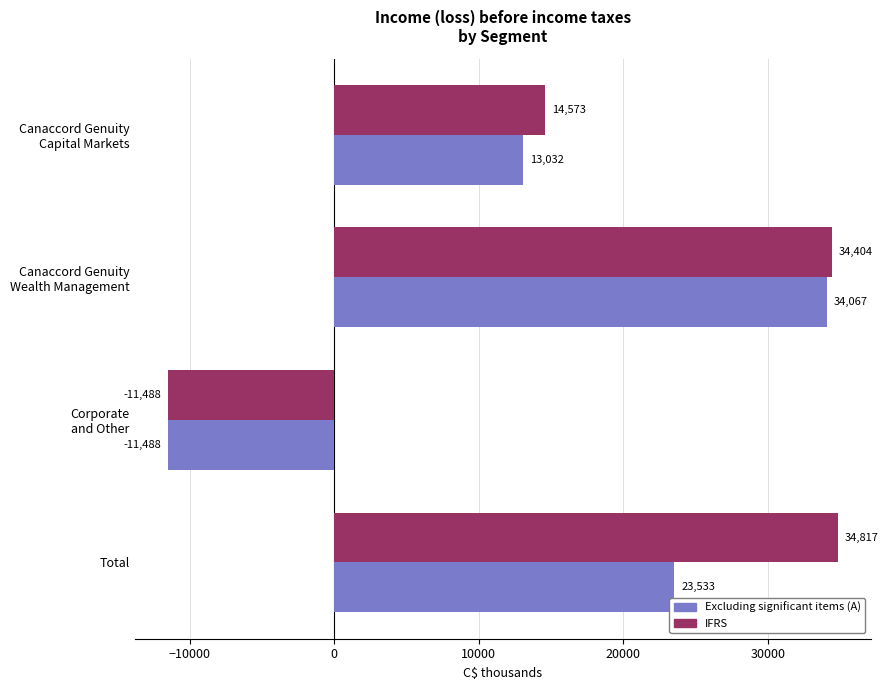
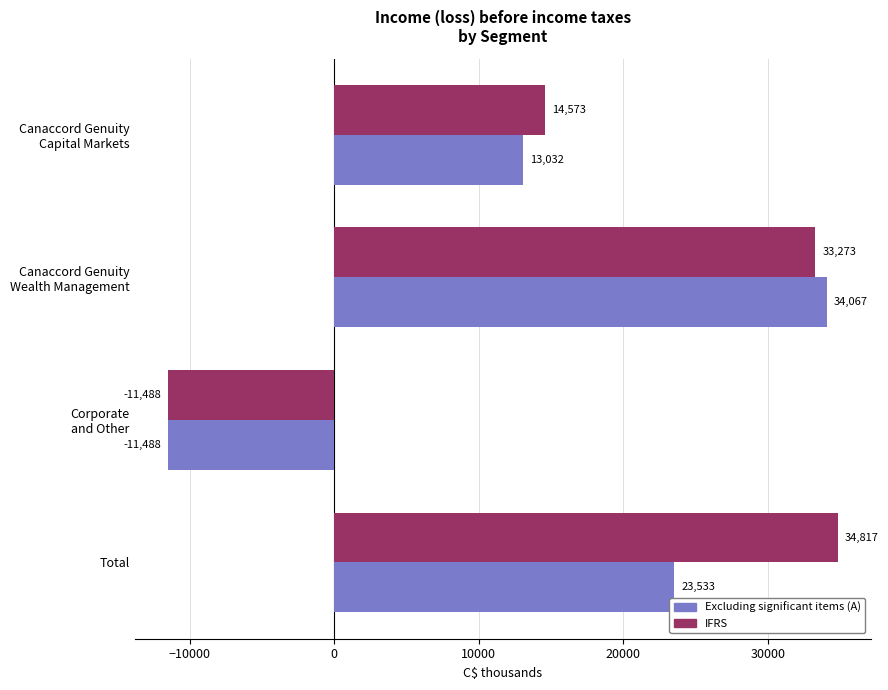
  {
    "Excluding significant items (A)": {
      "Canaccord Genuity Capital Markets": "13,032",
      "Canaccord Genuity Wealth Management": "34,067",
      "Corporate and Other": "-11,488",
      "Total": "23,533"
    },
    "IFRS": {
      "Canaccord Genuity Capital Markets": "14,573",
-     "Canaccord Genuity Wealth Management": "34,404",
+     "Canaccord Genuity Wealth Management": "33,273",
      "Corporate and Other": "-11,488",
      "Total": "34,817"
    }
  }
